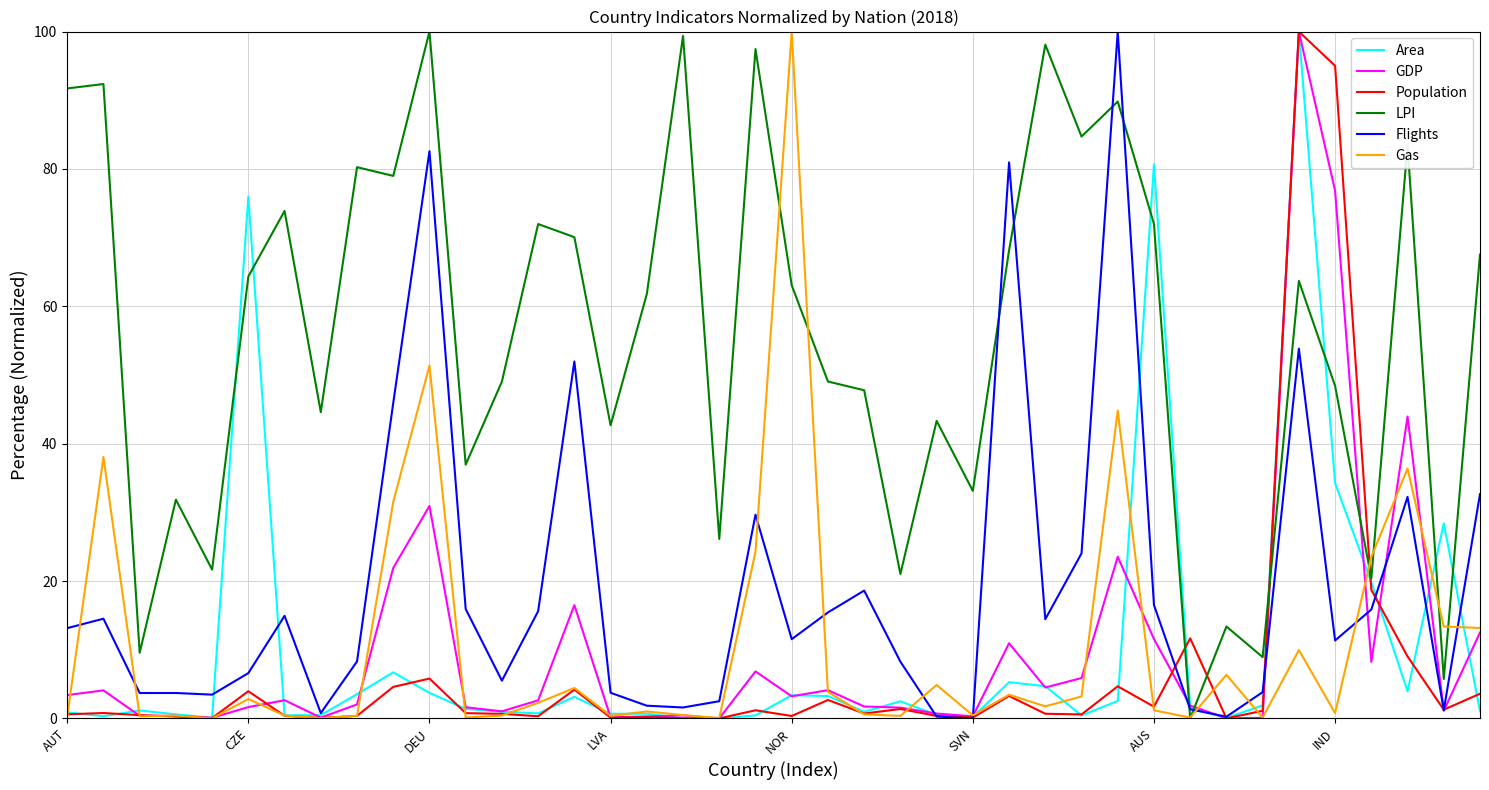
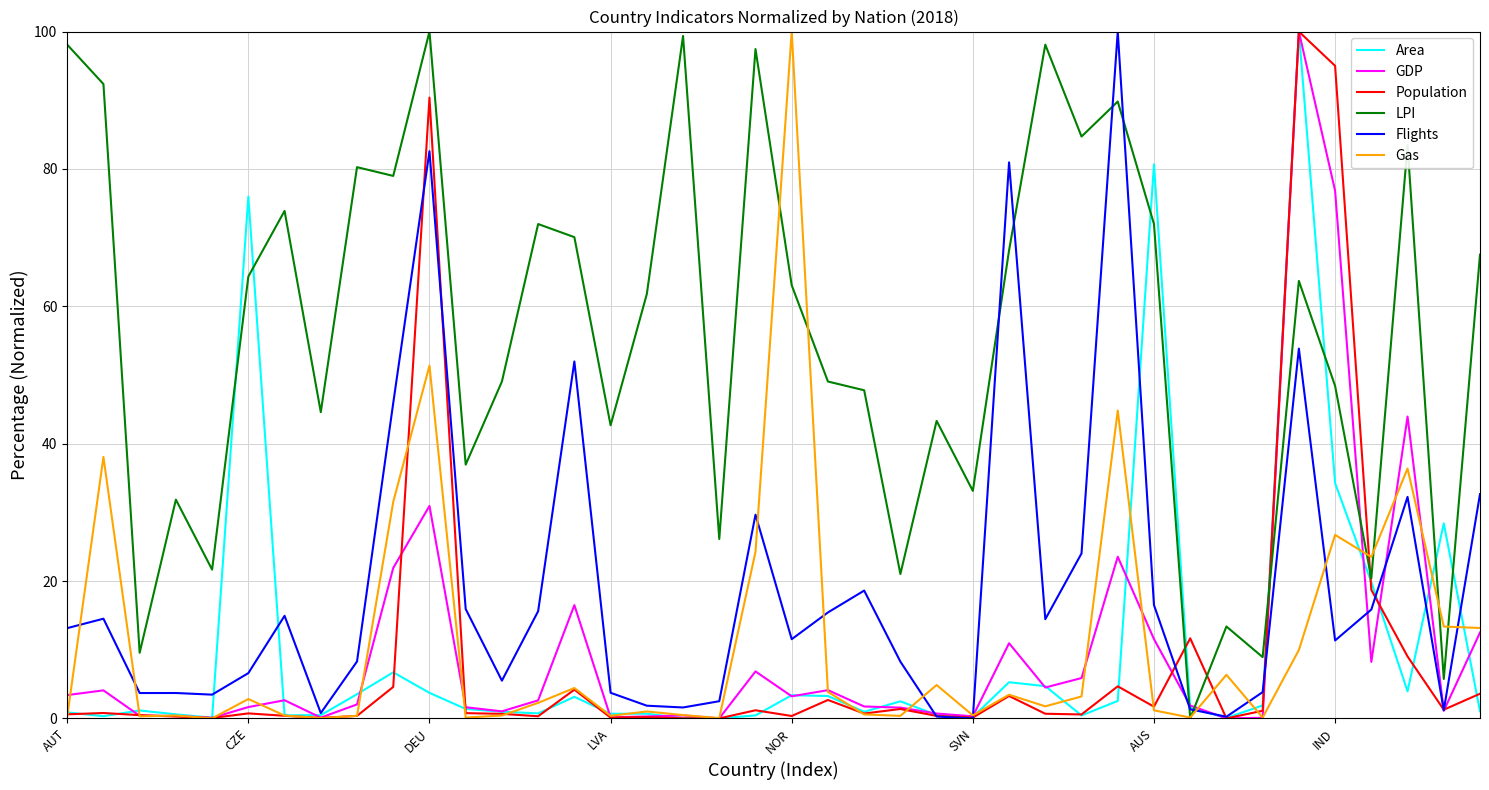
  {
    "Area": {
      "CZE": 76,
      "DEU": 4,
      "AUS": 81,
      "IND": 34
    },
    "GDP": {
      "AUT": 3,
      "CZE": 2,
      "DEU": 31,
      "AUS": 12,
      "IND": 77
    },
    "Population": {
-     "CZE": 4,
-     "DEU": 6,
+     "CZE": 1,
+     "DEU": 90,
      "NOR": 0,
      "AUS": 2,
      "IND": 95
    },
    "LPI": {
-     "AUT": 92,
+     "AUT": 98,
      "CZE": 64,
      "DEU": 100,
      "LVA": 43,
      "NOR": 63,
      "SVN": 33,
      "AUS": 72,
      "IND": 48
    },
    "Flights": {
      "AUT": 13,
      "CZE": 7,
      "DEU": 83,
      "LVA": 4,
      "NOR": 12,
      "AUS": 16,
      "IND": 11
    },
    "Gas": {
      "CZE": 3,
      "DEU": 51,
      "NOR": 100,
      "AUS": 1,
-     "IND": 1
+     "IND": 27
    }
  }
